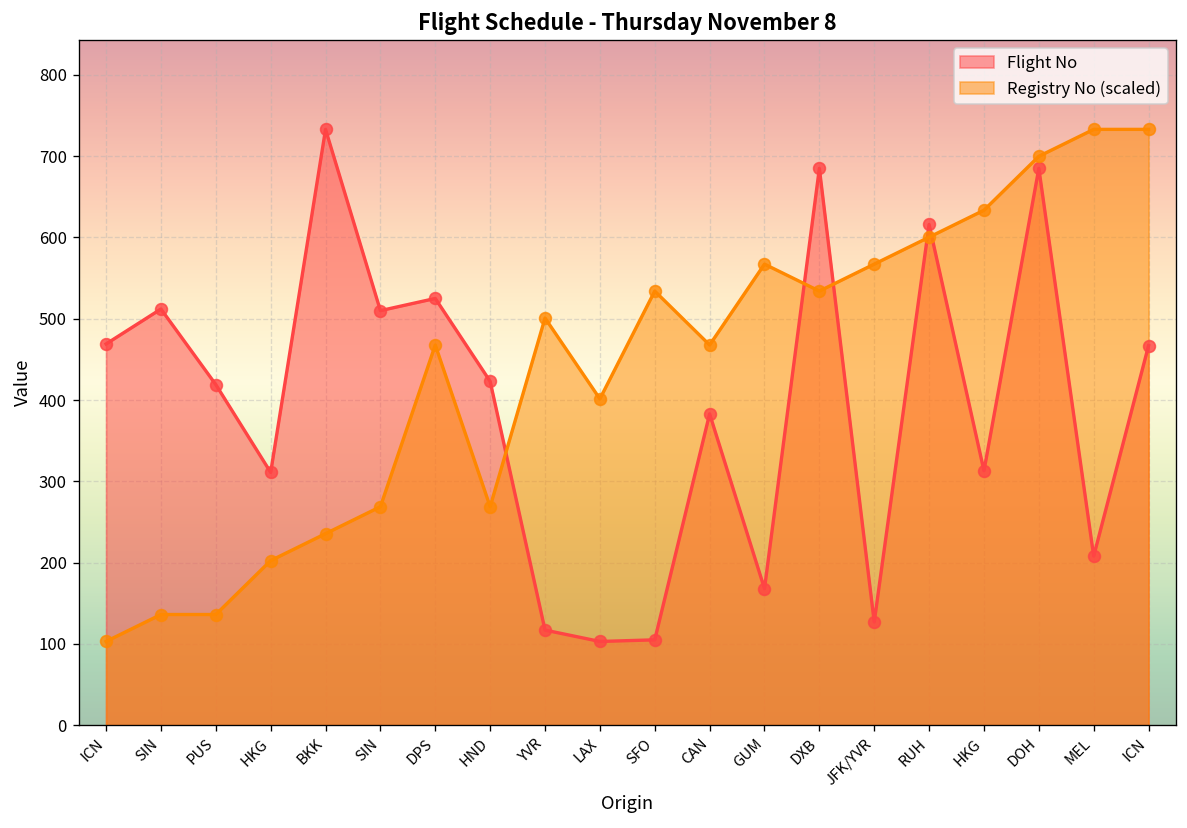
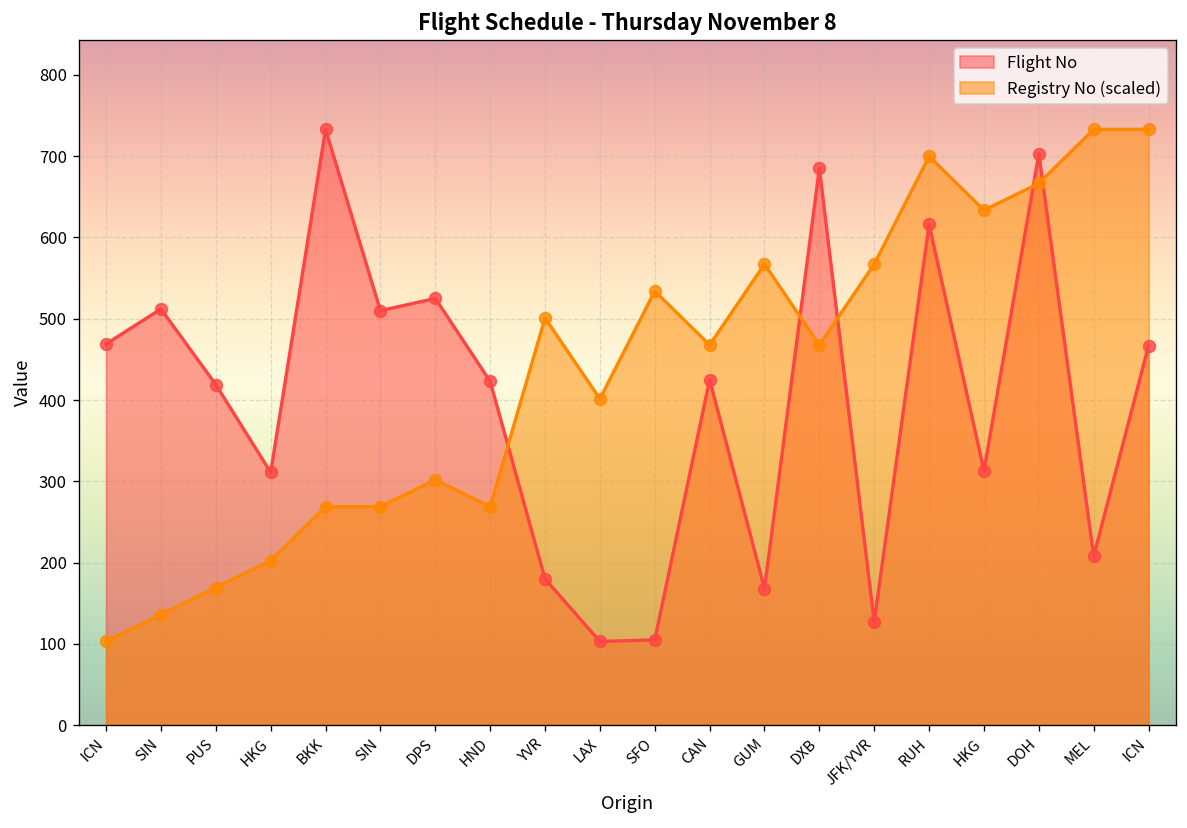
  {
    "Flight No": {
      "PUS": 420,
      "BKK": 730,
      "DPS": 530,
      "HND": 420,
-     "YVR": 120,
+     "YVR": 180,
      "LAX": 100,
      "SFO": 110,
-     "CAN": 380,
+     "CAN": 430,
      "GUM": 170,
      "DXB": 690,
      "JFK/YVR": 130,
      "RUH": 620,
-     "DOH": 690,
+     "DOH": 700,
      "MEL": 210
    },
    "Registry No (scaled)": {
-     "PUS": 140,
-     "BKK": 240,
-     "DPS": 470,
+     "PUS": 170,
+     "BKK": 270,
+     "DPS": 300,
      "HND": 270,
      "YVR": 500,
      "LAX": 400,
      "SFO": 530,
      "CAN": 470,
      "GUM": 570,
-     "DXB": 530,
+     "DXB": 470,
      "JFK/YVR": 570,
-     "RUH": 600,
-     "DOH": 700,
+     "RUH": 700,
+     "DOH": 670,
      "MEL": 730
    }
  }
